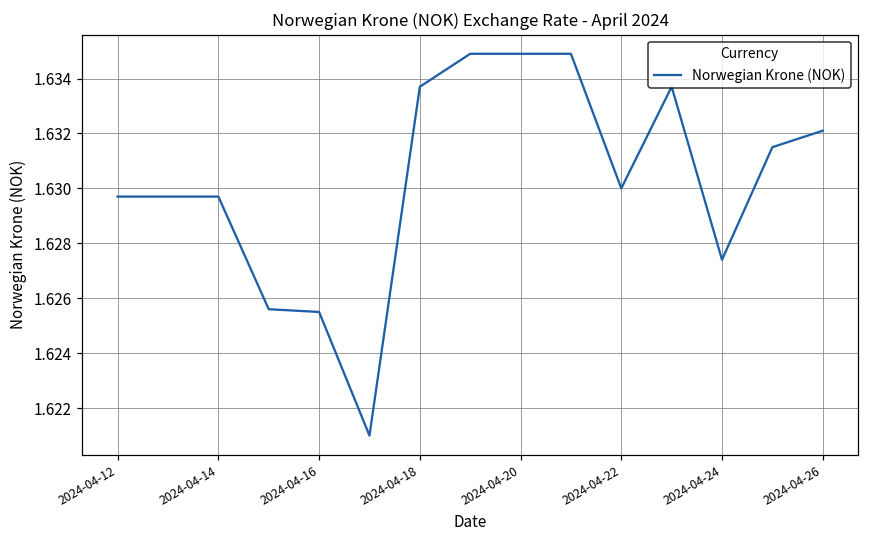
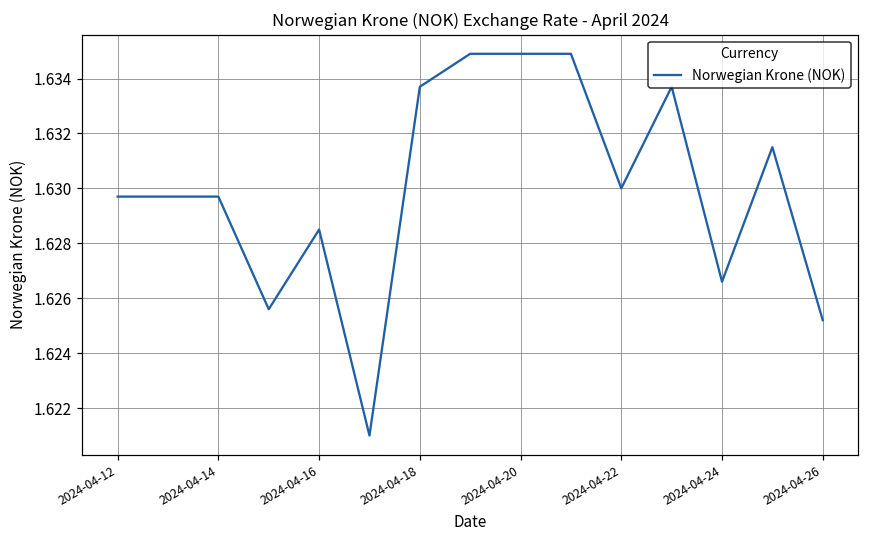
  {
    "2024-04-12": 1.6297,
    "2024-04-14": 1.6297,
-   "2024-04-16": 1.6255,
+   "2024-04-16": 1.6285,
    "2024-04-18": 1.6337,
    "2024-04-20": 1.6349,
    "2024-04-22": 1.6300,
-   "2024-04-24": 1.6274,
-   "2024-04-26": 1.6321
+   "2024-04-24": 1.6266,
+   "2024-04-26": 1.6252
  }
